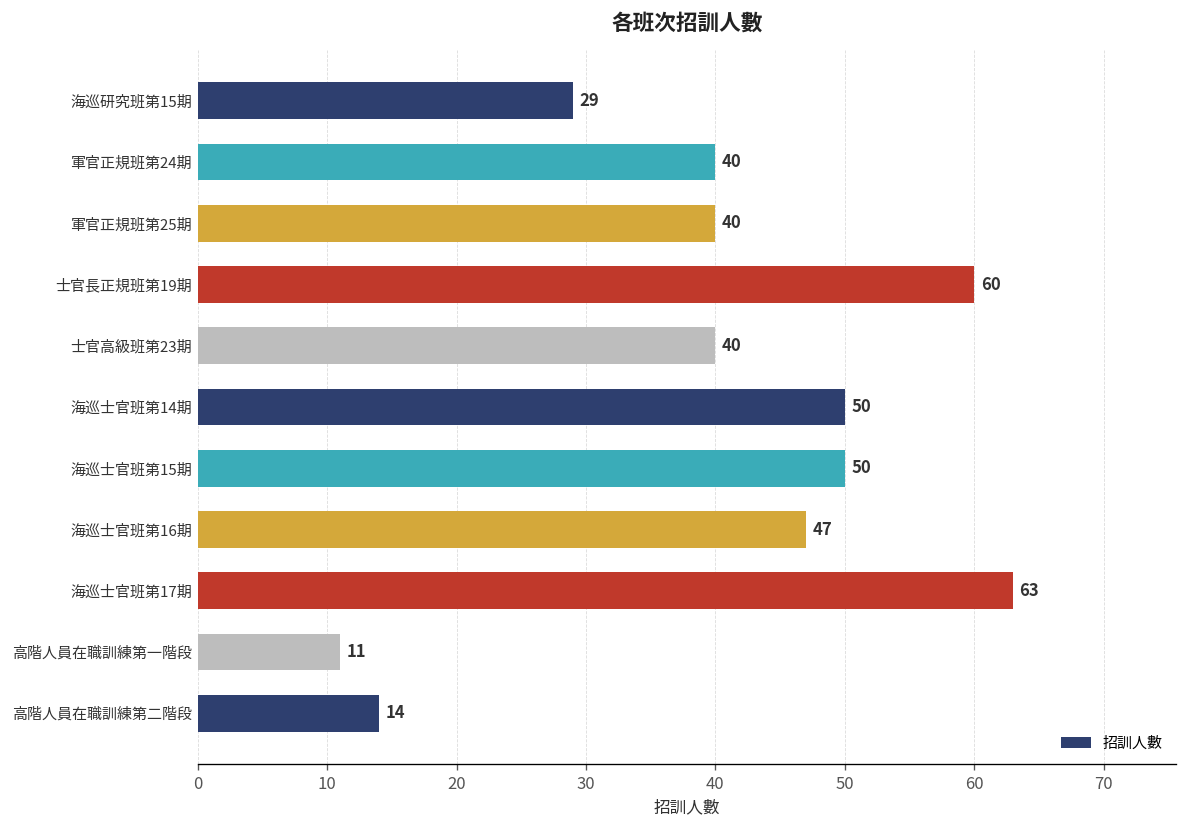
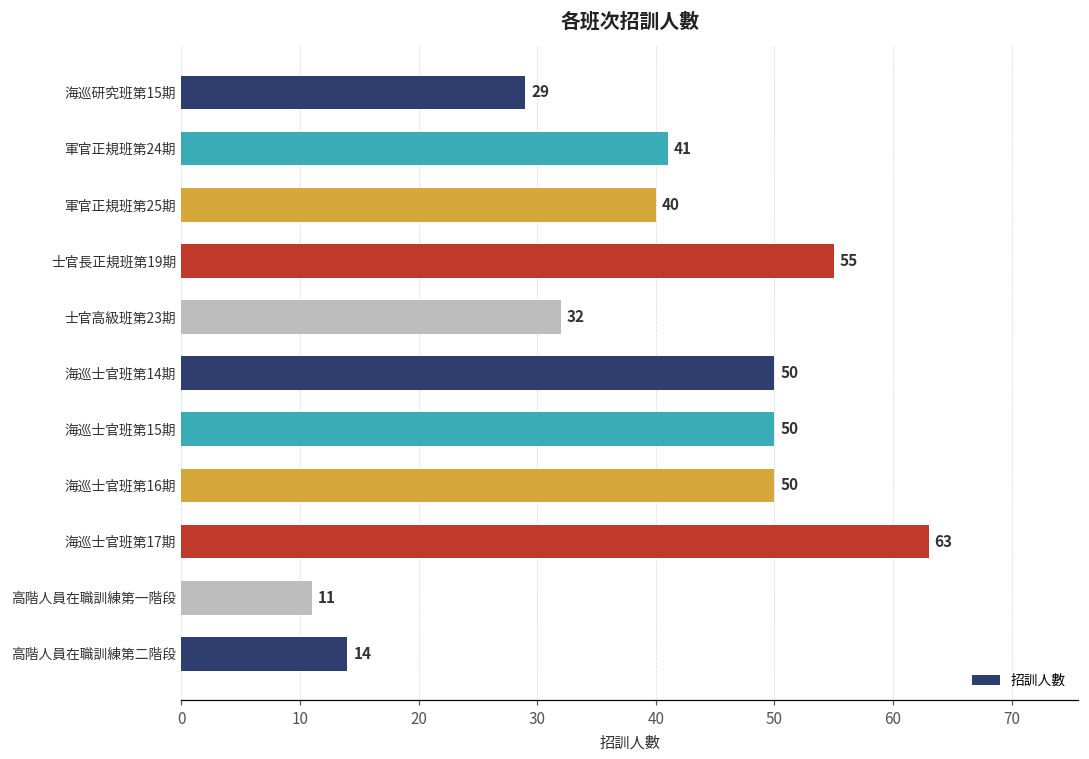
  {
    "海巡研究班第15期": 29,
-   "軍官正規班第24期": 40,
+   "軍官正規班第24期": 41,
    "軍官正規班第25期": 40,
-   "士官長正規班第19期": 60,
-   "士官高級班第23期": 40,
+   "士官長正規班第19期": 55,
+   "士官高級班第23期": 32,
    "海巡士官班第14期": 50,
    "海巡士官班第15期": 50,
-   "海巡士官班第16期": 47,
+   "海巡士官班第16期": 50,
    "海巡士官班第17期": 63,
    "高階人員在職訓練第一階段": 11,
    "高階人員在職訓練第二階段": 14
  }
